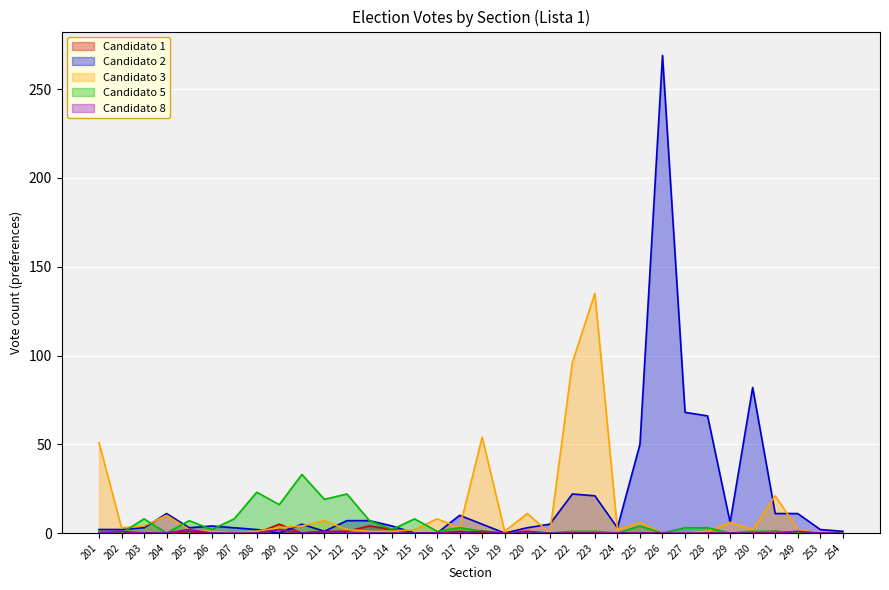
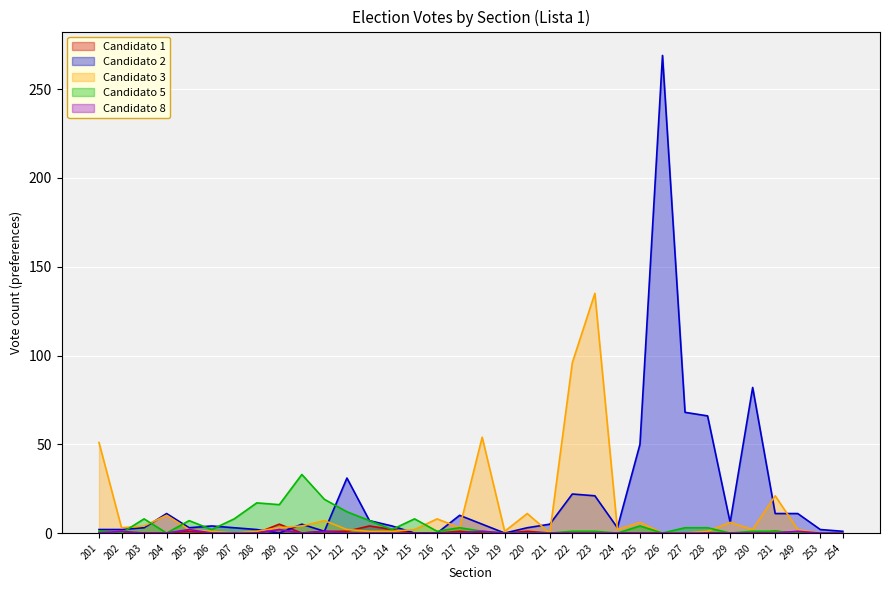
  {
    "Candidato 1": {
      "209": 5,
      "213": 4
    },
    "Candidato 2": {
      "206": 4,
      "207": 3,
      "209": 0,
-     "212": 7,
+     "212": 31,
      "214": 4,
      "217": 10,
      "218": 5,
      "220": 3,
      "221": 5,
      "222": 22,
      "223": 21,
      "225": 50,
      "226": 269,
      "227": 68,
      "228": 66,
      "230": 82,
      "231": 11,
      "249": 11,
      "253": 2
    },
    "Candidato 3": {
      "201": 51,
      "211": 7,
      "215": 2,
      "216": 8,
      "218": 54,
      "220": 11,
      "222": 96,
      "223": 135,
      "225": 6,
      "231": 21
    },
    "Candidato 5": {
      "203": 8,
      "205": 7,
      "207": 8,
-     "208": 23,
+     "208": 17,
      "209": 16,
      "210": 33,
      "211": 19,
-     "212": 22,
+     "212": 12,
      "215": 8,
      "225": 4,
      "227": 3,
      "228": 3
    }
  }
